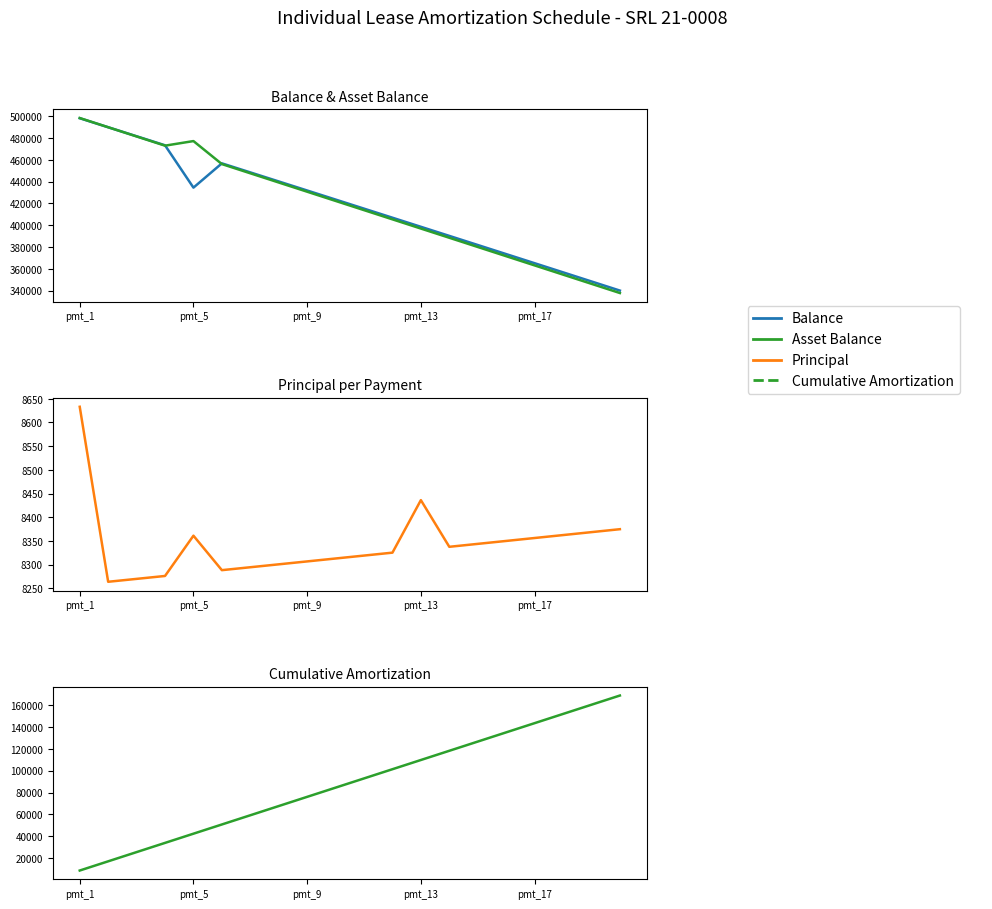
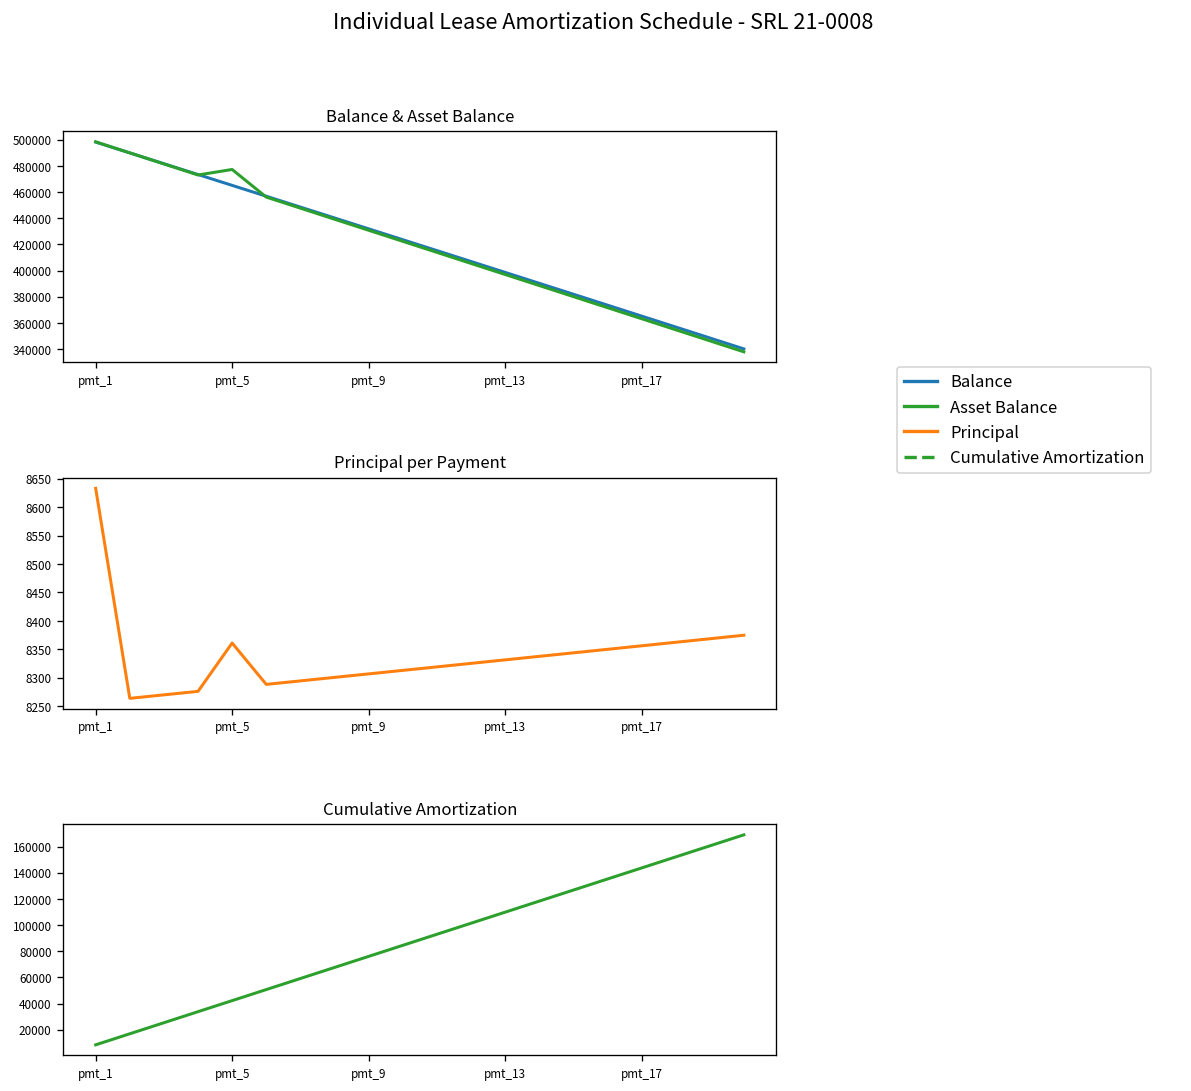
  {
    "Balance & Asset Balance": {
      "Balance": {
-       "pmt_5": 435000
+       "pmt_5": 465000
      },
      "Asset Balance": {
        "pmt_5": 477000
      }
    },
    "Principal per Payment": {
      "pmt_1": 8630,
      "pmt_5": 8360,
      "pmt_9": 8310,
-     "pmt_13": 8440,
+     "pmt_13": 8330,
      "pmt_17": 8360
    },
    "Cumulative Amortization": {
      "pmt_1": 8000,
      "pmt_5": 42000,
      "pmt_9": 76000,
      "pmt_13": 110000,
      "pmt_17": 144000
    }
  }
